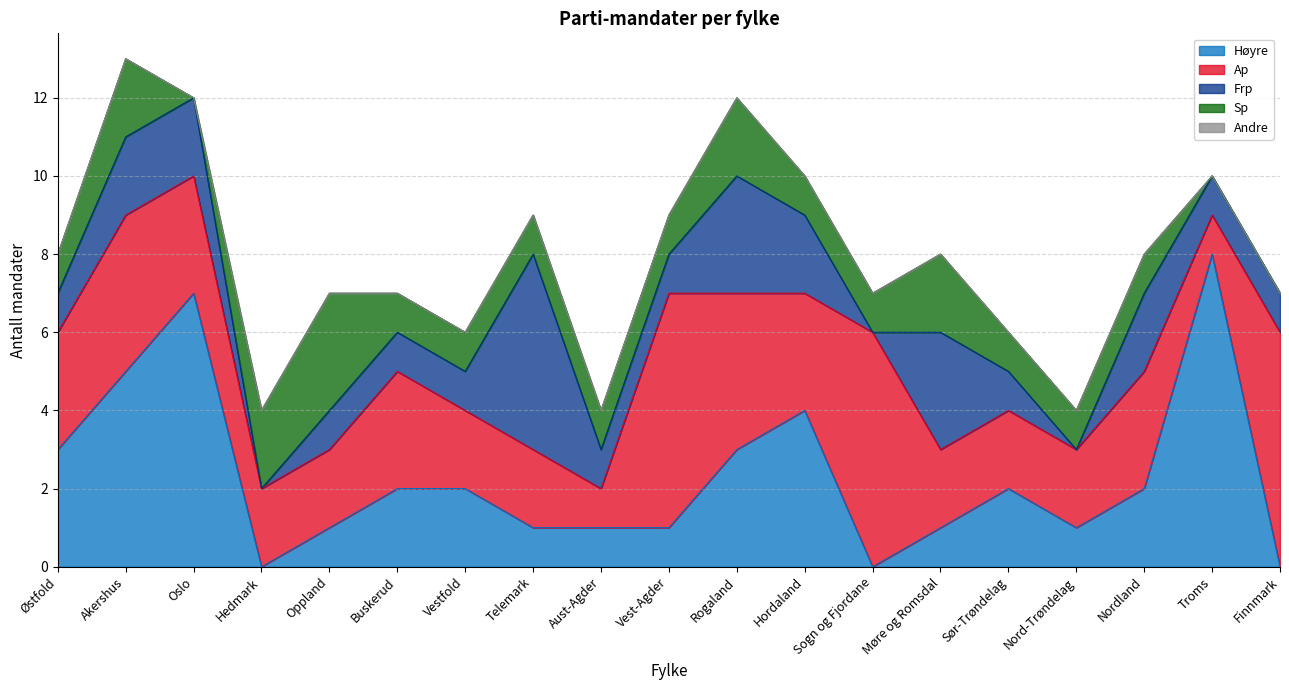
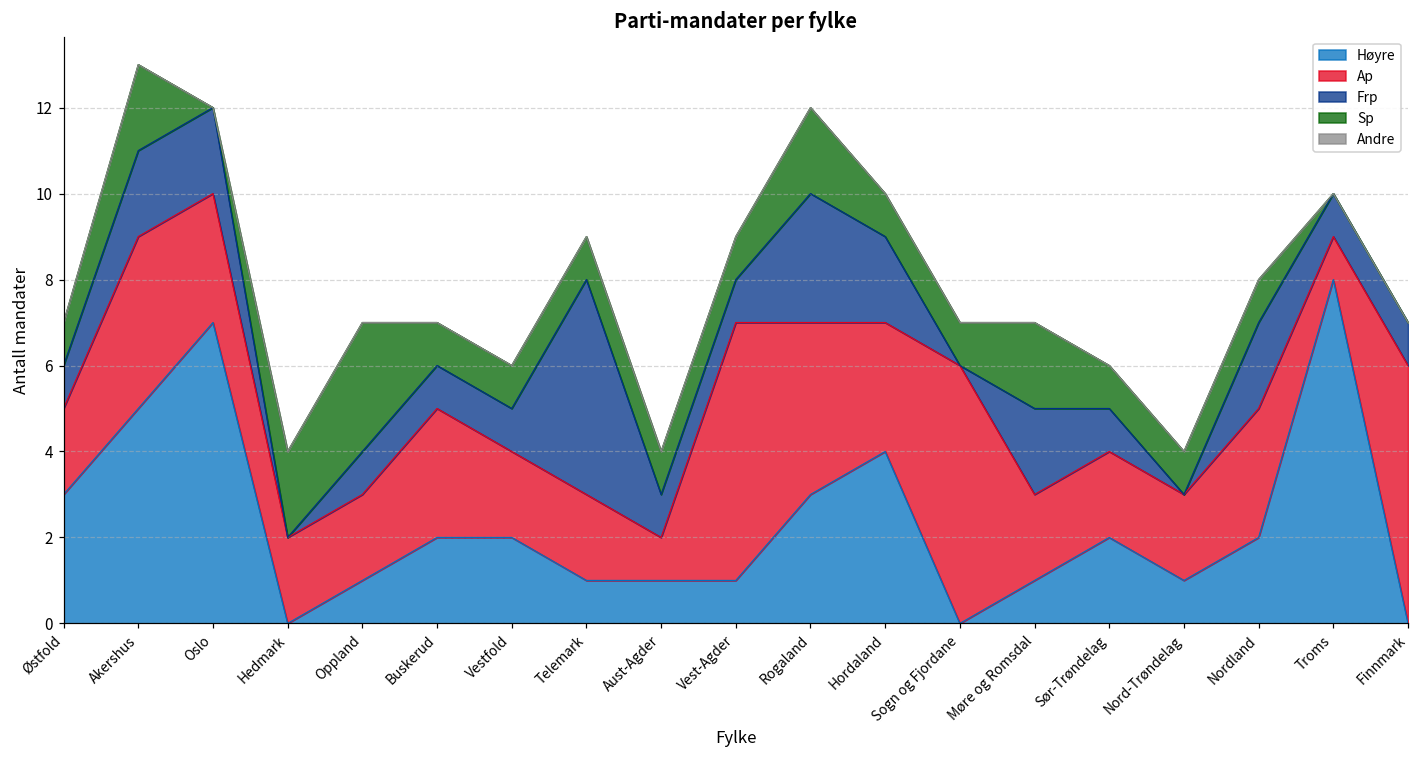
  {
    "Høyre": {
      "Østfold": 3,
      "Akershus": 5,
      "Oslo": 7,
      "Hedmark": 0,
      "Oppland": 1,
      "Buskerud": 2,
      "Vestfold": 2,
      "Telemark": 1,
      "Aust-Agder": 1,
      "Vest-Agder": 1,
      "Rogaland": 3,
      "Hordaland": 4,
      "Sogn og Fjordane": 0,
      "Møre og Romsdal": 1,
      "Sør-Trøndelag": 2,
      "Nord-Trøndelag": 1,
      "Nordland": 2,
      "Troms": 8,
      "Finnmark": 0
    },
    "Ap": {
-     "Østfold": 3,
+     "Østfold": 2,
      "Akershus": 4,
      "Oslo": 3,
      "Oppland": 2,
      "Buskerud": 3,
      "Vestfold": 2,
      "Telemark": 2,
      "Aust-Agder": 1,
      "Vest-Agder": 6,
      "Rogaland": 4,
      "Hordaland": 3,
      "Møre og Romsdal": 2,
      "Sør-Trøndelag": 2,
      "Nordland": 3,
      "Troms": 1,
      "Finnmark": 6
    },
    "Frp": {
      "Østfold": 1,
      "Akershus": 2,
      "Oppland": 1,
      "Buskerud": 1,
      "Vestfold": 1,
      "Telemark": 5,
      "Aust-Agder": 1,
      "Vest-Agder": 1,
      "Rogaland": 3,
      "Hordaland": 2,
-     "Møre og Romsdal": 3,
+     "Møre og Romsdal": 2,
      "Sør-Trøndelag": 1,
      "Nordland": 2
    }
  }
